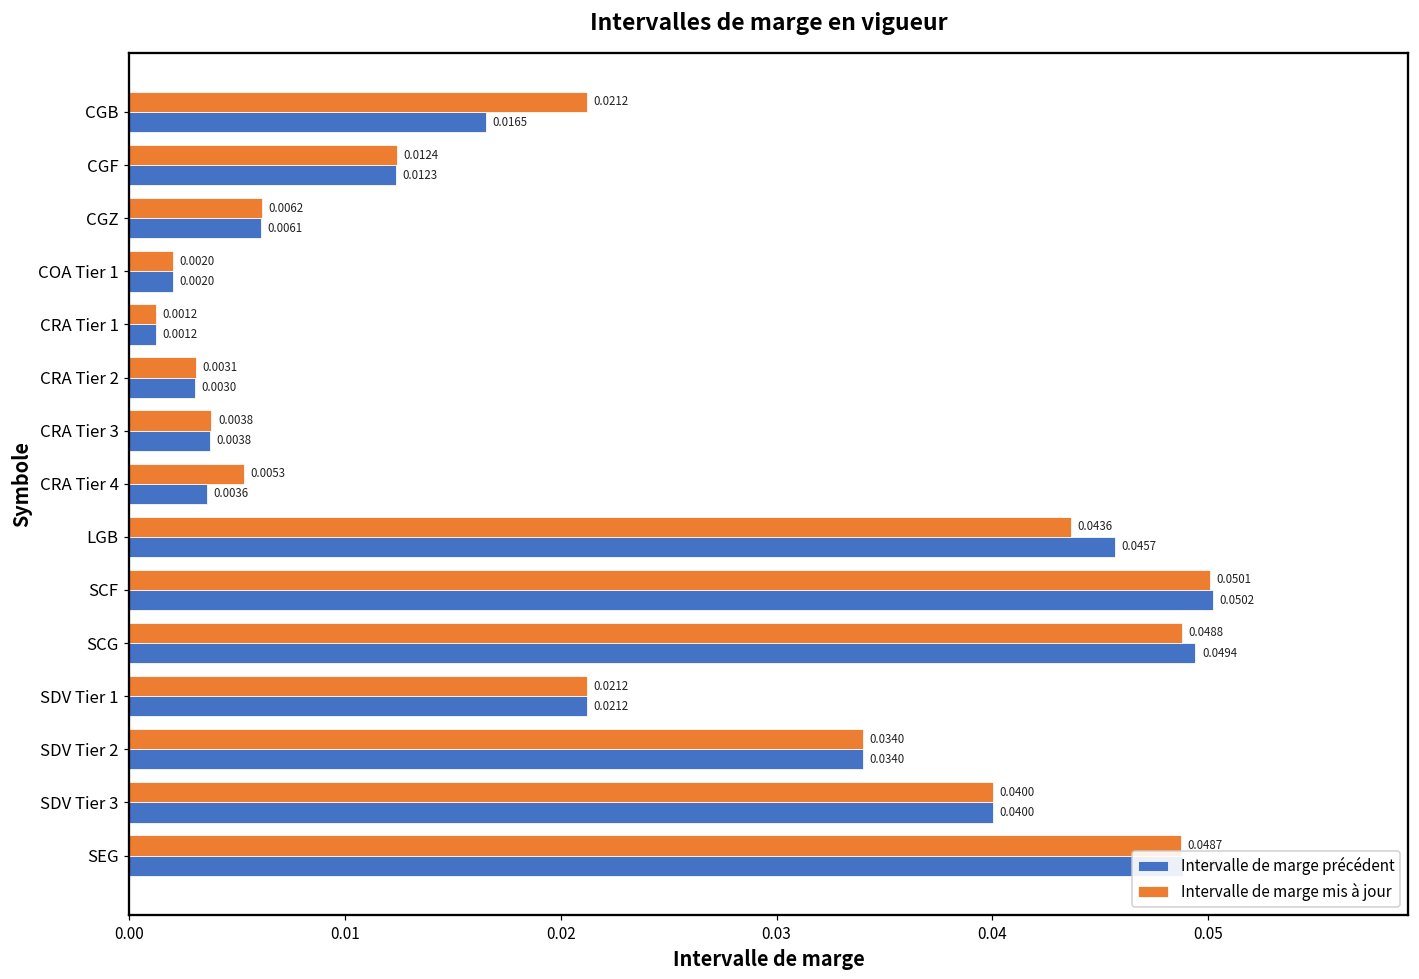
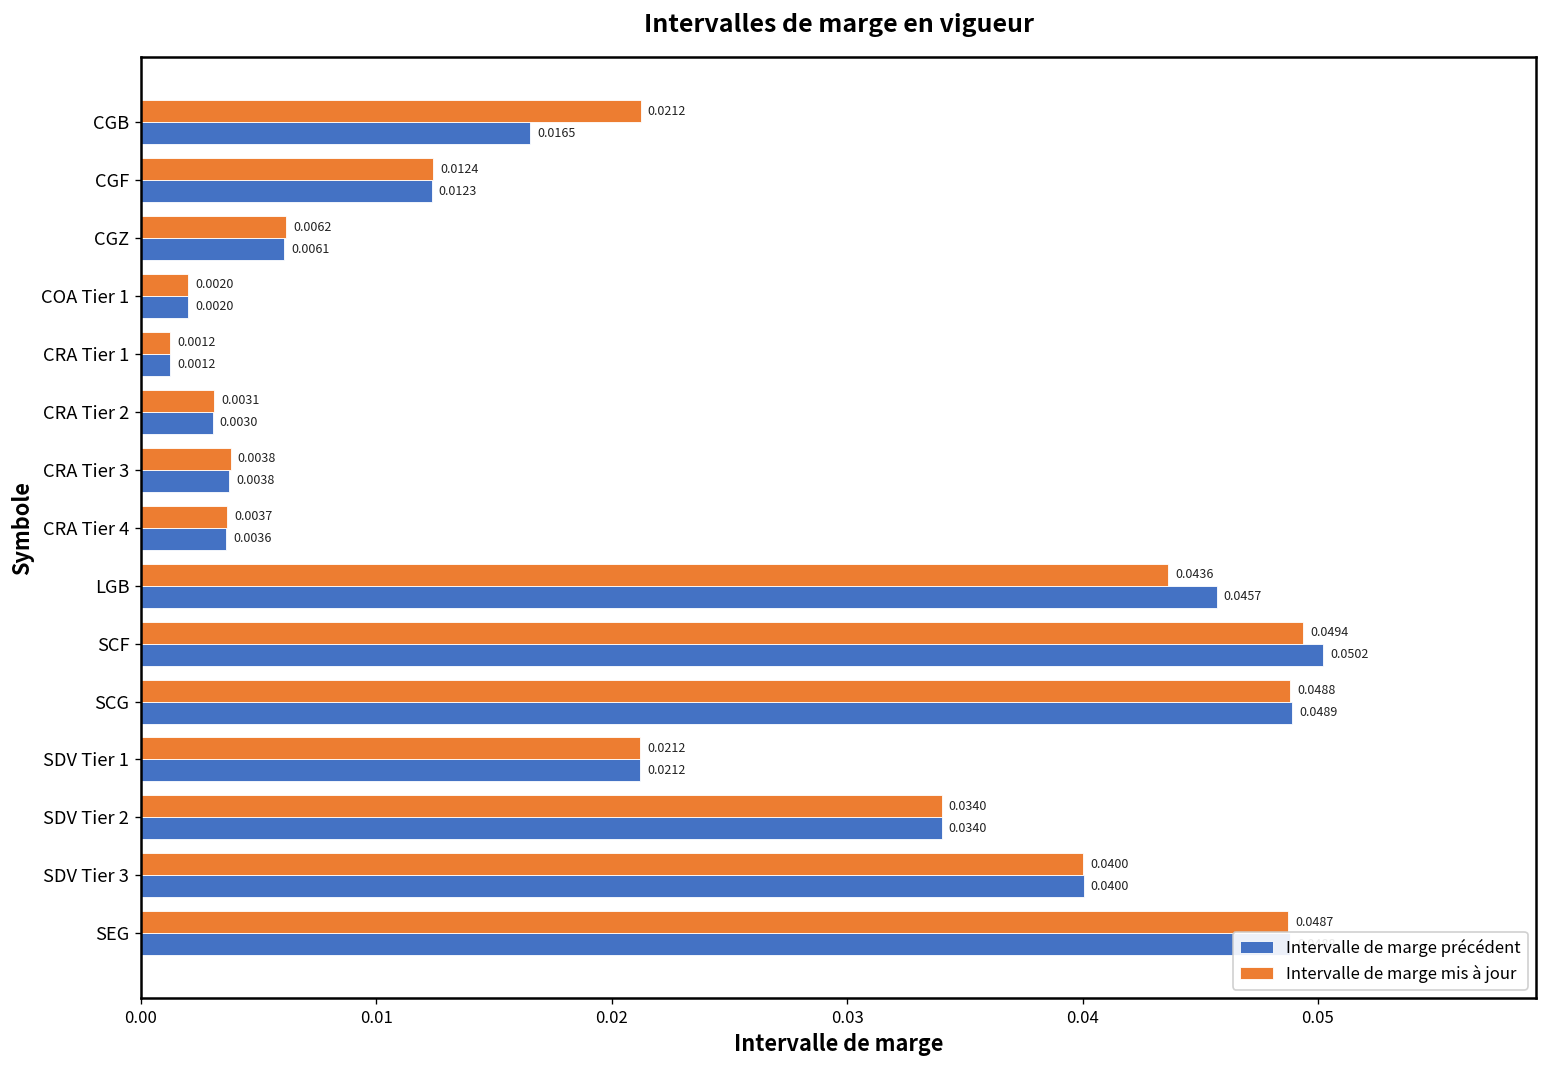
  {
    "Intervalle de marge précédent": {
      "CGB": 0.0165,
      "CGF": 0.0123,
      "CGZ": 0.0061,
      "COA Tier 1": 0.0020,
      "CRA Tier 1": 0.0012,
      "CRA Tier 2": 0.0030,
      "CRA Tier 3": 0.0038,
      "CRA Tier 4": 0.0036,
      "LGB": 0.0457,
      "SCF": 0.0502,
-     "SCG": 0.0494,
+     "SCG": 0.0489,
      "SDV Tier 1": 0.0212,
      "SDV Tier 2": 0.0340,
      "SDV Tier 3": 0.0400
    },
    "Intervalle de marge mis à jour": {
      "CGB": 0.0212,
      "CGF": 0.0124,
      "CGZ": 0.0062,
      "COA Tier 1": 0.0020,
      "CRA Tier 1": 0.0012,
      "CRA Tier 2": 0.0031,
      "CRA Tier 3": 0.0038,
-     "CRA Tier 4": 0.0053,
+     "CRA Tier 4": 0.0037,
      "LGB": 0.0436,
-     "SCF": 0.0501,
+     "SCF": 0.0494,
      "SCG": 0.0488,
      "SDV Tier 1": 0.0212,
      "SDV Tier 2": 0.0340,
      "SDV Tier 3": 0.0400,
      "SEG": 0.0487
    }
  }
